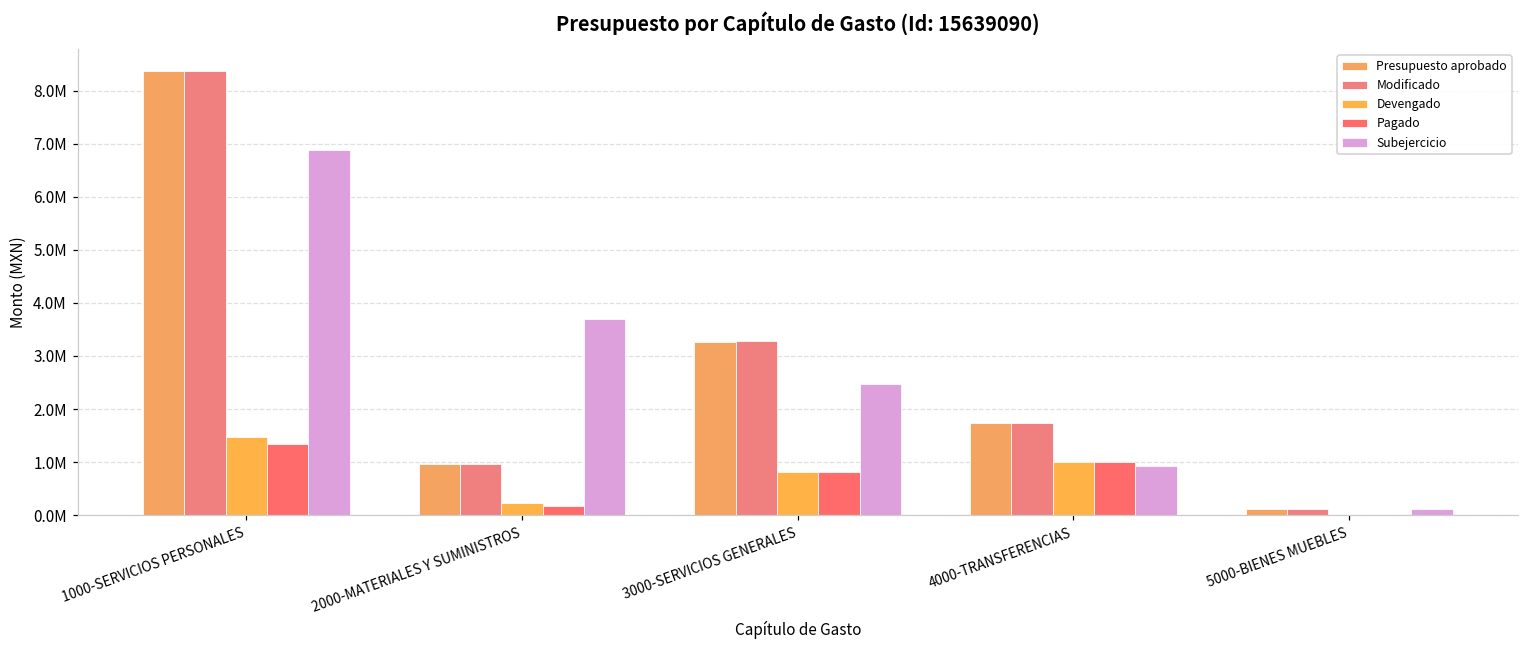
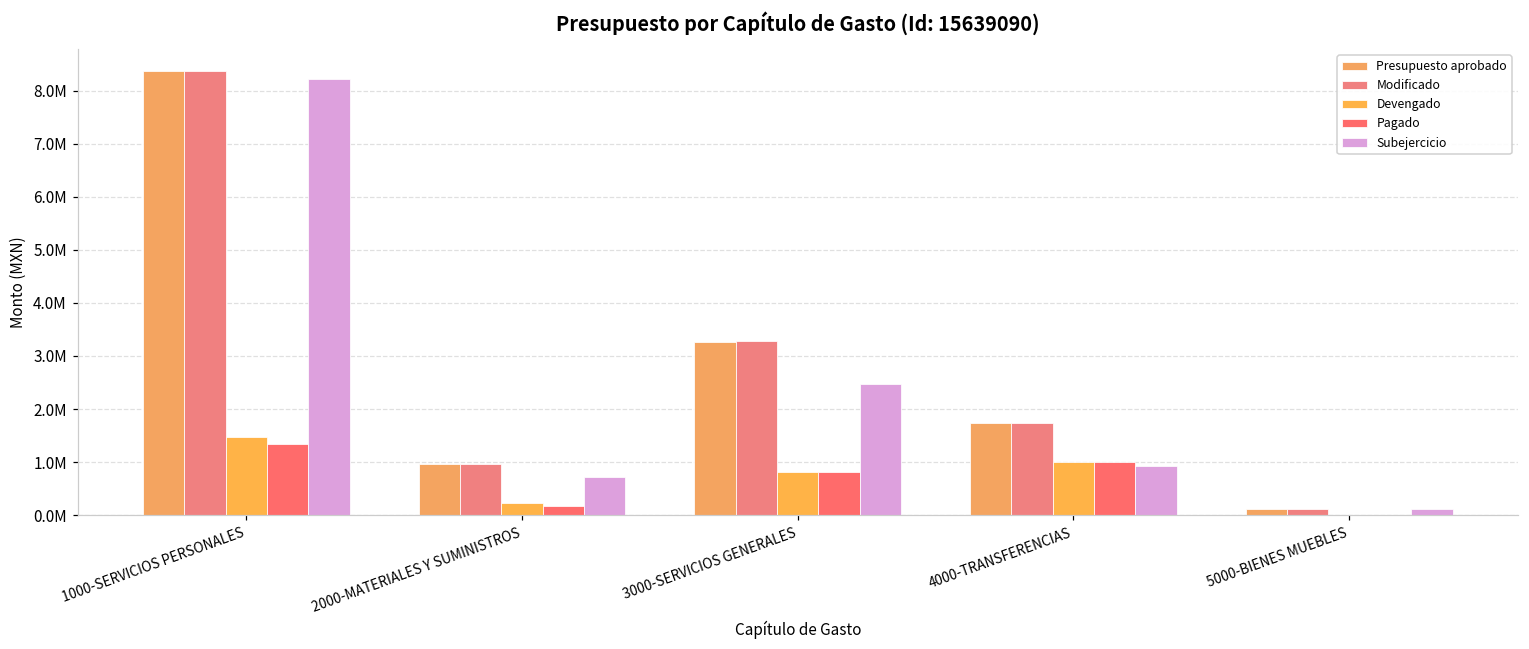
  {
    "Subejercicio": {
-     "1000-SERVICIOS PERSONALES": 6900000,
-     "2000-MATERIALES Y SUMINISTROS": 3700000,
+     "1000-SERVICIOS PERSONALES": 8200000,
+     "2000-MATERIALES Y SUMINISTROS": 700000,
      "3000-SERVICIOS GENERALES": 2500000,
      "4000-TRANSFERENCIAS": 900000,
      "5000-BIENES MUEBLES": 100000
    }
  }
